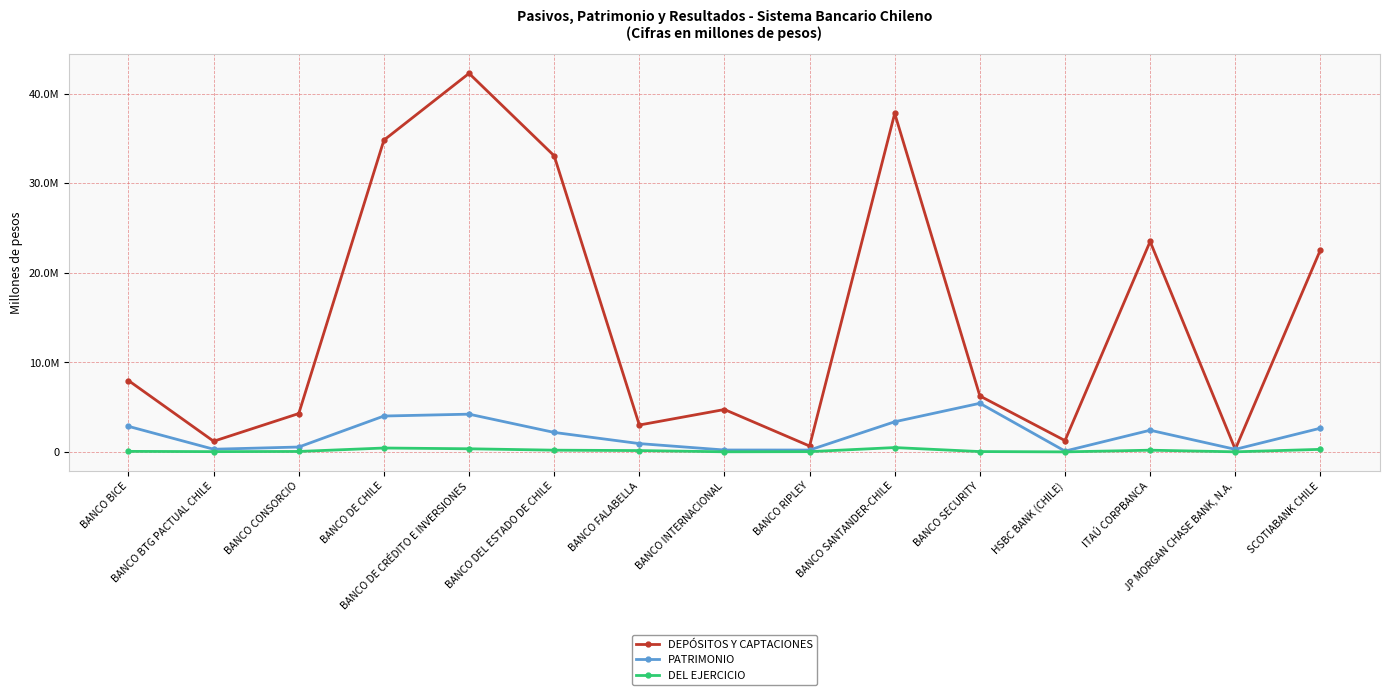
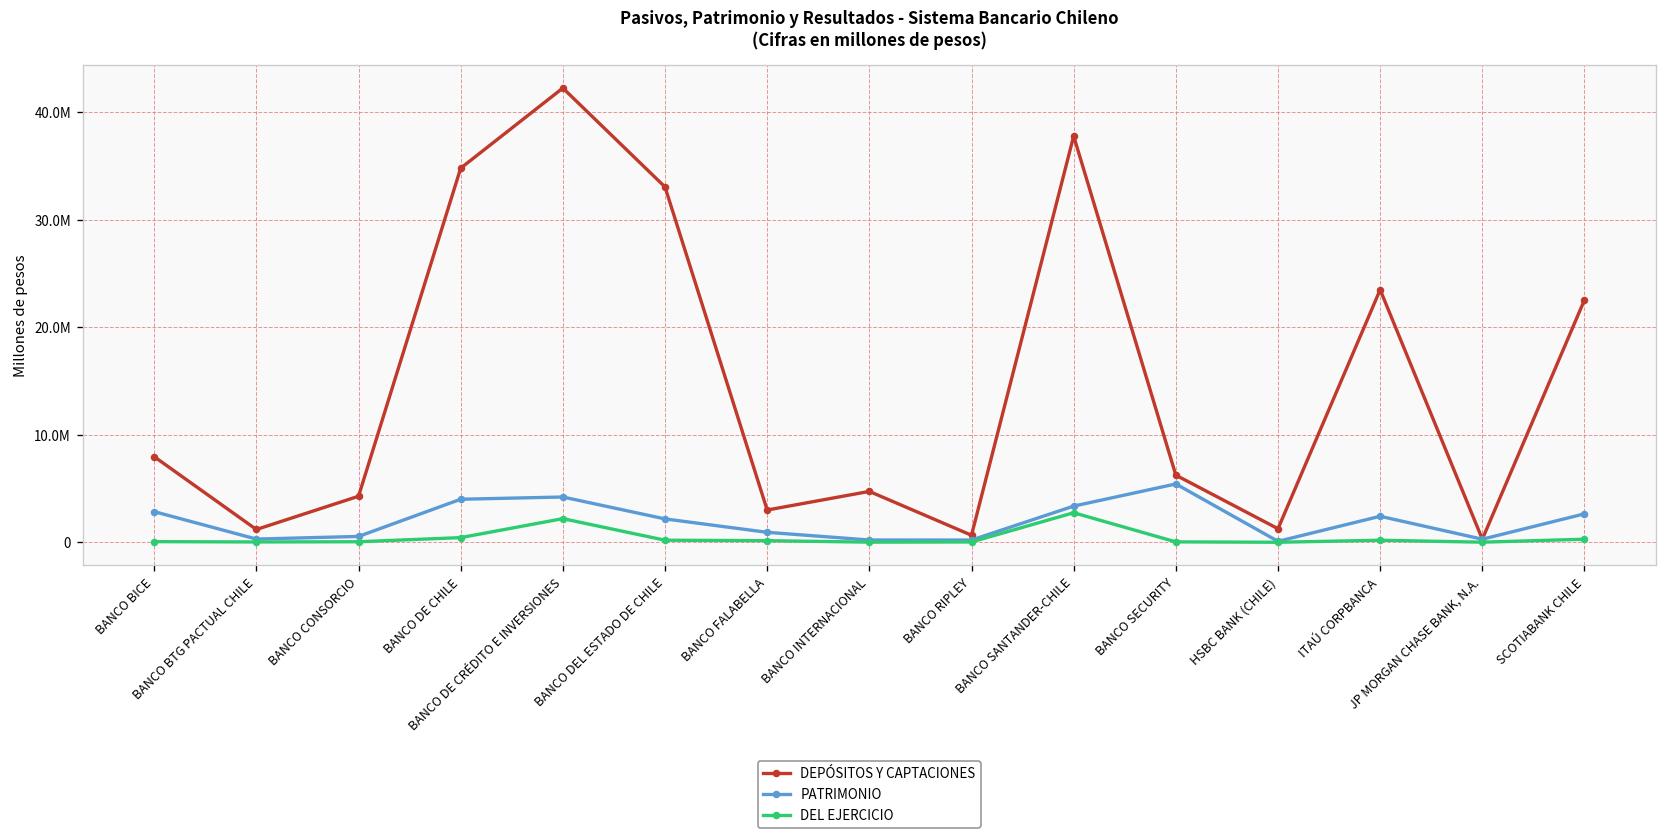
  {
    "DEPÓSITOS Y CAPTACIONES": {
      "BANCO BICE": 8000000,
      "BANCO BTG PACTUAL CHILE": 1000000,
      "BANCO CONSORCIO": 4000000,
      "BANCO DE CHILE": 35000000,
      "BANCO DE CRÉDITO E INVERSIONES": 42000000,
      "BANCO DEL ESTADO DE CHILE": 33000000,
      "BANCO FALABELLA": 3000000,
      "BANCO INTERNACIONAL": 5000000,
      "BANCO RIPLEY": 1000000,
      "BANCO SANTANDER-CHILE": 38000000,
      "BANCO SECURITY": 6000000,
      "HSBC BANK (CHILE)": 1000000,
      "ITAÚ CORPBANCA": 24000000,
      "SCOTIABANK CHILE": 23000000
    },
    "PATRIMONIO": {
      "BANCO BICE": 3000000,
      "BANCO CONSORCIO": 1000000,
      "BANCO DE CHILE": 4000000,
      "BANCO DE CRÉDITO E INVERSIONES": 4000000,
      "BANCO DEL ESTADO DE CHILE": 2000000,
      "BANCO FALABELLA": 1000000,
      "BANCO SANTANDER-CHILE": 3000000,
      "BANCO SECURITY": 5000000,
      "ITAÚ CORPBANCA": 2000000,
      "SCOTIABANK CHILE": 3000000
    },
    "DEL EJERCICIO": {
      "BANCO BICE": 0,
      "BANCO CONSORCIO": 0,
      "BANCO DE CHILE": 0,
-     "BANCO DE CRÉDITO E INVERSIONES": 0,
+     "BANCO DE CRÉDITO E INVERSIONES": 2000000,
      "BANCO DEL ESTADO DE CHILE": 0,
      "BANCO FALABELLA": 0,
-     "BANCO SANTANDER-CHILE": 0,
+     "BANCO SANTANDER-CHILE": 3000000,
      "BANCO SECURITY": 0,
      "ITAÚ CORPBANCA": 0,
      "SCOTIABANK CHILE": 0
    }
  }
